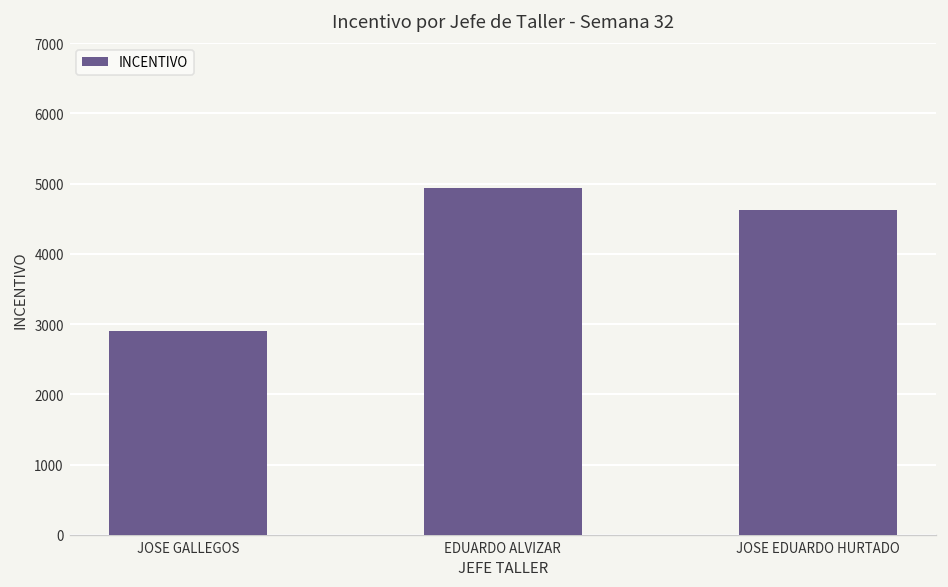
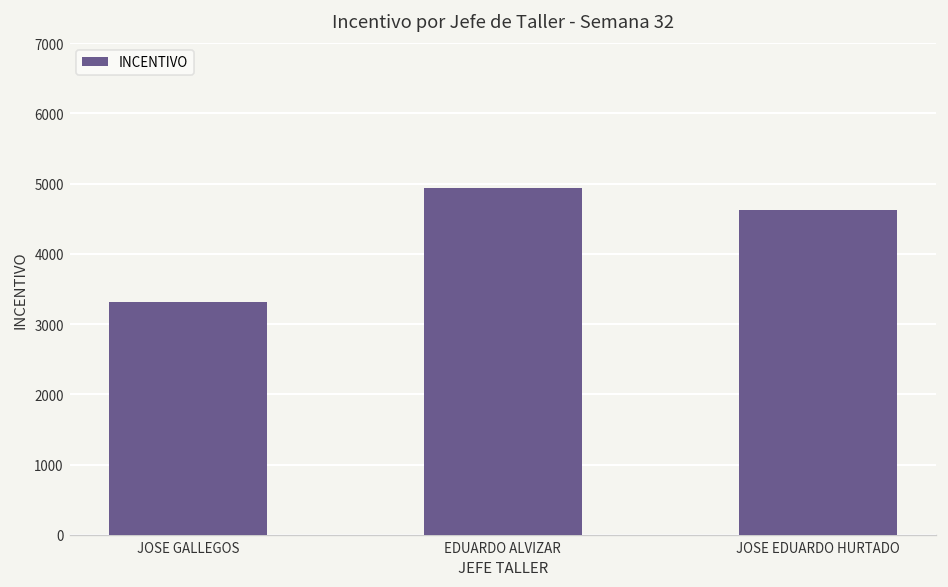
  {
-   "JOSE GALLEGOS": 2900,
+   "JOSE GALLEGOS": 3300,
    "EDUARDO ALVIZAR": 4900,
    "JOSE EDUARDO HURTADO": 4600
  }
